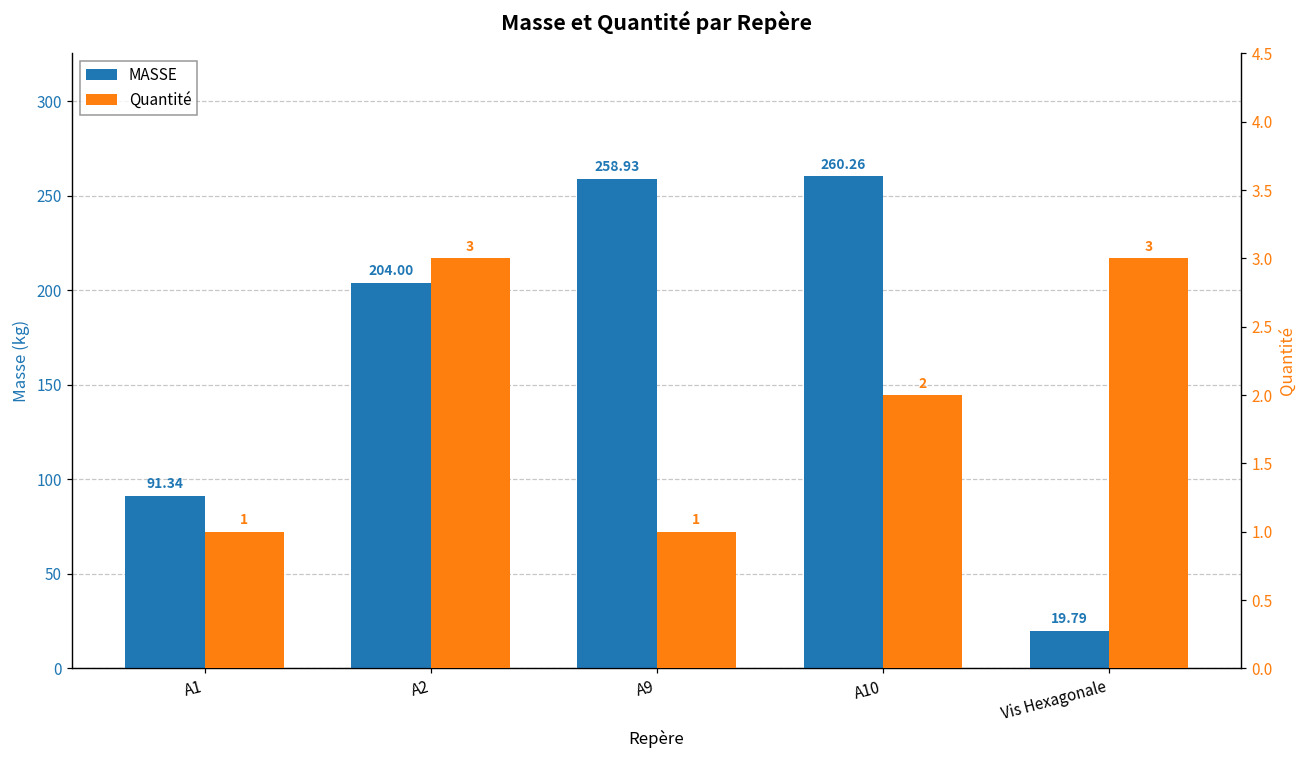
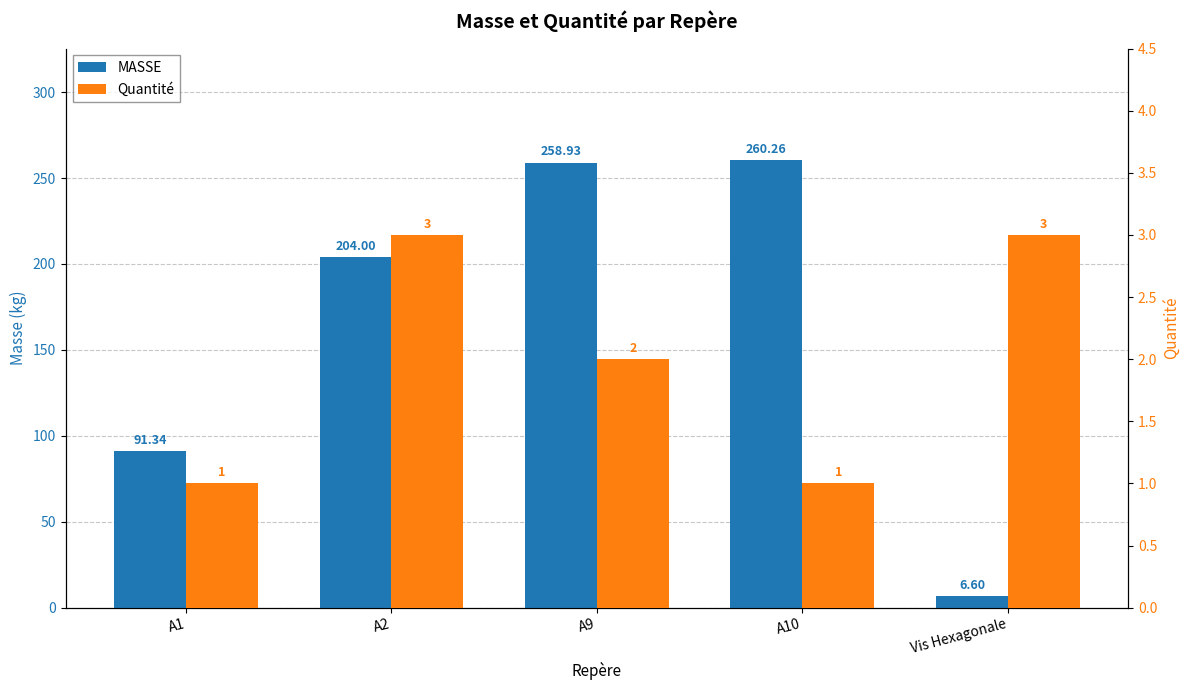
  {
    "MASSE": {
      "A1": 91.34,
      "A2": 204.00,
      "A9": 258.93,
      "A10": 260.26,
-     "Vis Hexagonale": 19.79
+     "Vis Hexagonale": 6.60
    },
    "Quantité": {
      "A1": 1,
      "A2": 3,
-     "A9": 1,
-     "A10": 2,
+     "A9": 2,
+     "A10": 1,
      "Vis Hexagonale": 3
    }
  }
